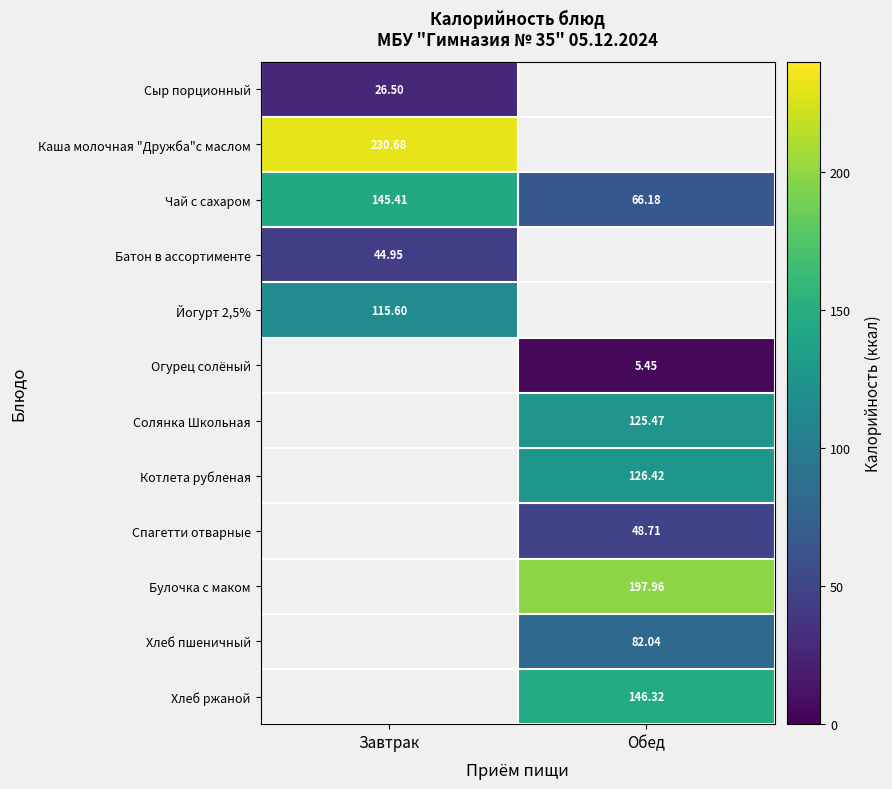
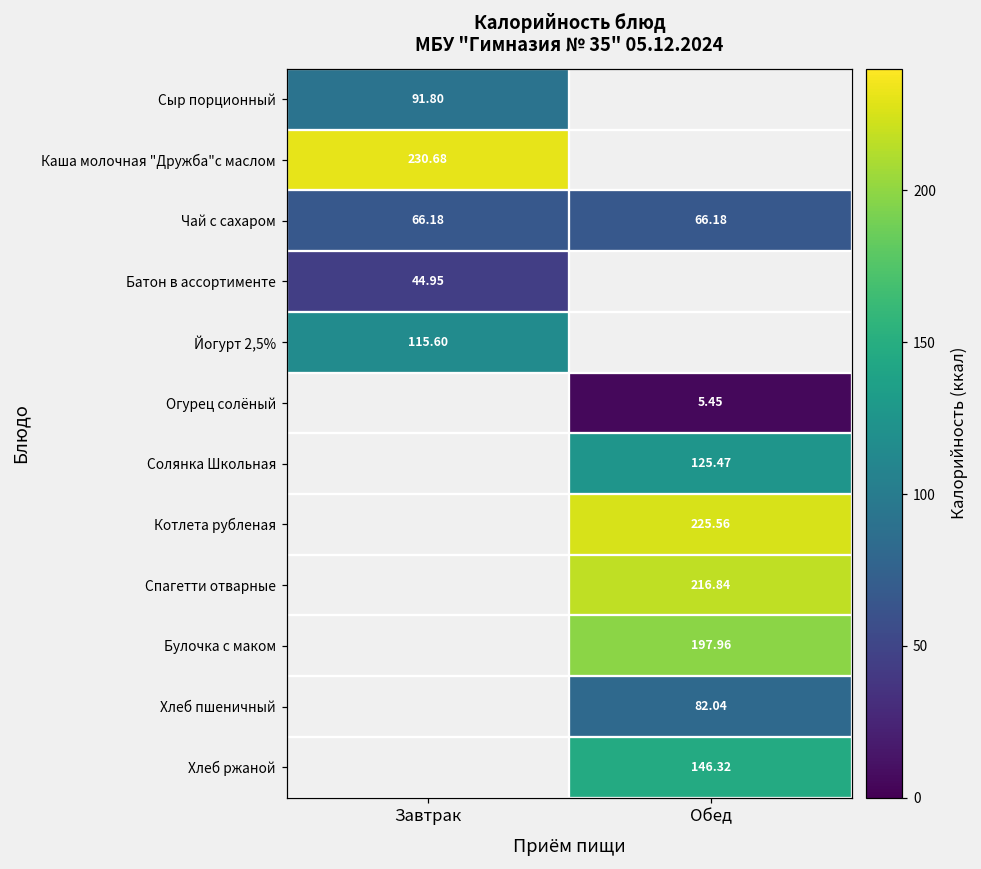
  {
    "Сыр порционный": {
-     "Завтрак": 26.50
+     "Завтрак": 91.80
    },
    "Каша молочная \"Дружба\"с маслом": {
      "Завтрак": 230.68
    },
    "Чай с сахаром": {
-     "Завтрак": 145.41,
+     "Завтрак": 66.18,
      "Обед": 66.18
    },
    "Батон в ассортименте": {
      "Завтрак": 44.95
    },
    "Йогурт 2,5%": {
      "Завтрак": 115.60
    },
    "Огурец солёный": {
      "Обед": 5.45
    },
    "Солянка Школьная": {
      "Обед": 125.47
    },
    "Котлета рубленая": {
-     "Обед": 126.42
+     "Обед": 225.56
    },
    "Спагетти отварные": {
-     "Обед": 48.71
+     "Обед": 216.84
    },
    "Булочка с маком": {
      "Обед": 197.96
    },
    "Хлеб пшеничный": {
      "Обед": 82.04
    },
    "Хлеб ржаной": {
      "Обед": 146.32
    }
  }
